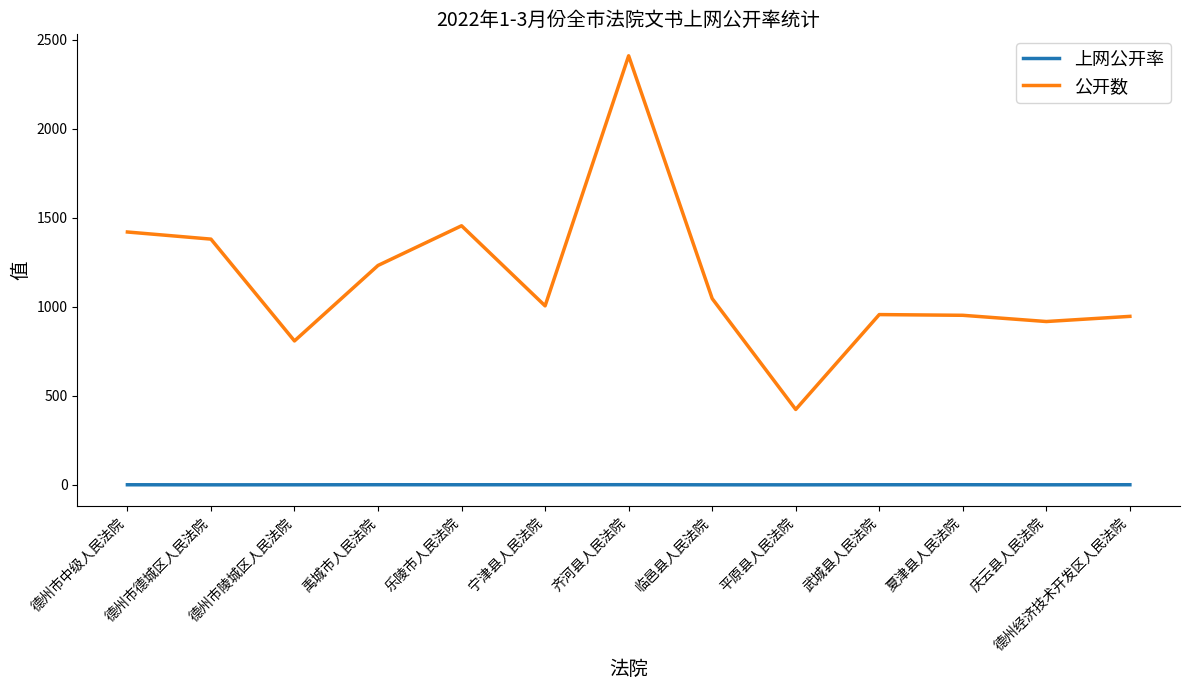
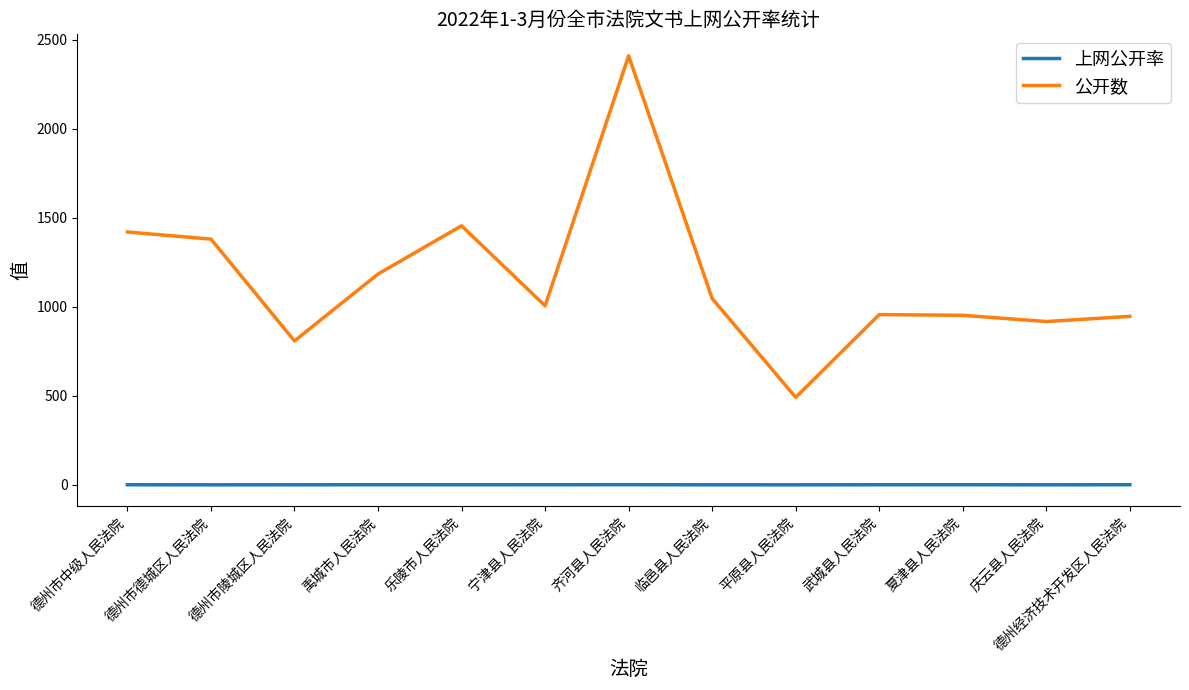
  {
    "上网公开率": {
      "德州市中级人民法院": 0,
      "德州市德城区人民法院": 0,
      "德州市陵城区人民法院": 0,
      "禹城市人民法院": 0,
      "乐陵市人民法院": 0,
      "宁津县人民法院": 0,
      "齐河县人民法院": 0,
      "临邑县人民法院": 0,
      "平原县人民法院": 0,
      "武城县人民法院": 0,
      "夏津县人民法院": 0,
      "庆云县人民法院": 0,
      "德州经济技术开发区人民法院": 0
    },
    "公开数": {
      "德州市中级人民法院": 1420,
      "德州市德城区人民法院": 1380,
      "德州市陵城区人民法院": 810,
-     "禹城市人民法院": 1230,
+     "禹城市人民法院": 1190,
      "乐陵市人民法院": 1460,
      "宁津县人民法院": 1010,
      "齐河县人民法院": 2410,
      "临邑县人民法院": 1050,
-     "平原县人民法院": 420,
+     "平原县人民法院": 490,
      "武城县人民法院": 960,
      "夏津县人民法院": 950,
      "庆云县人民法院": 920,
      "德州经济技术开发区人民法院": 950
    }
  }
